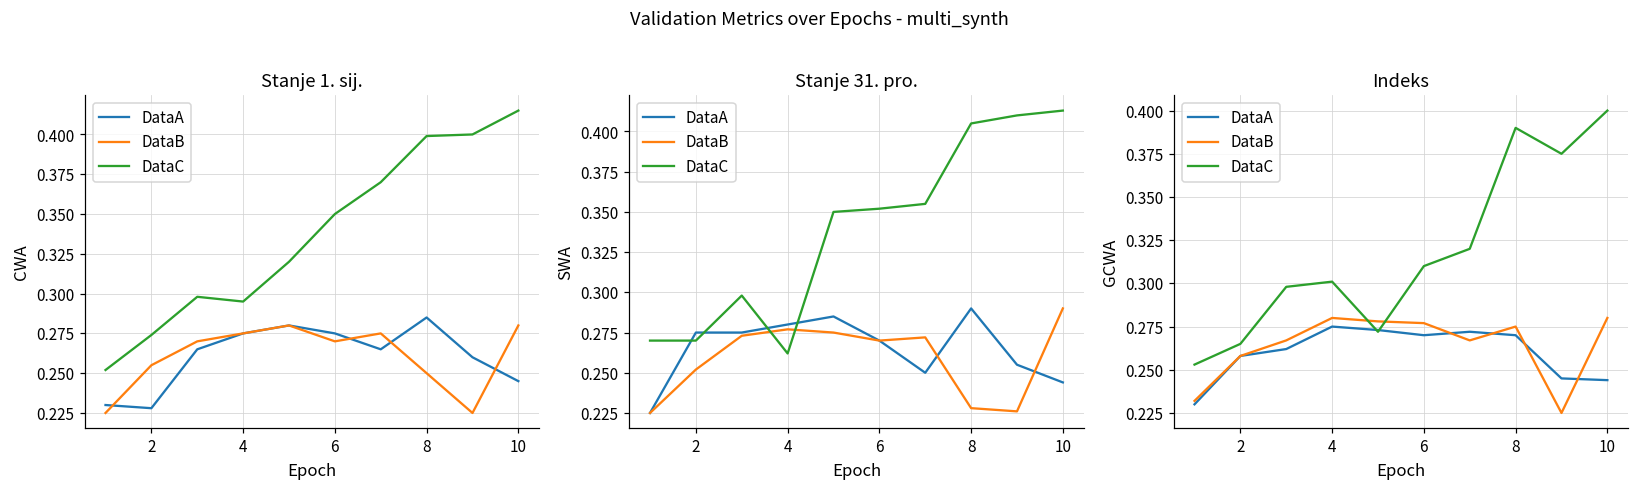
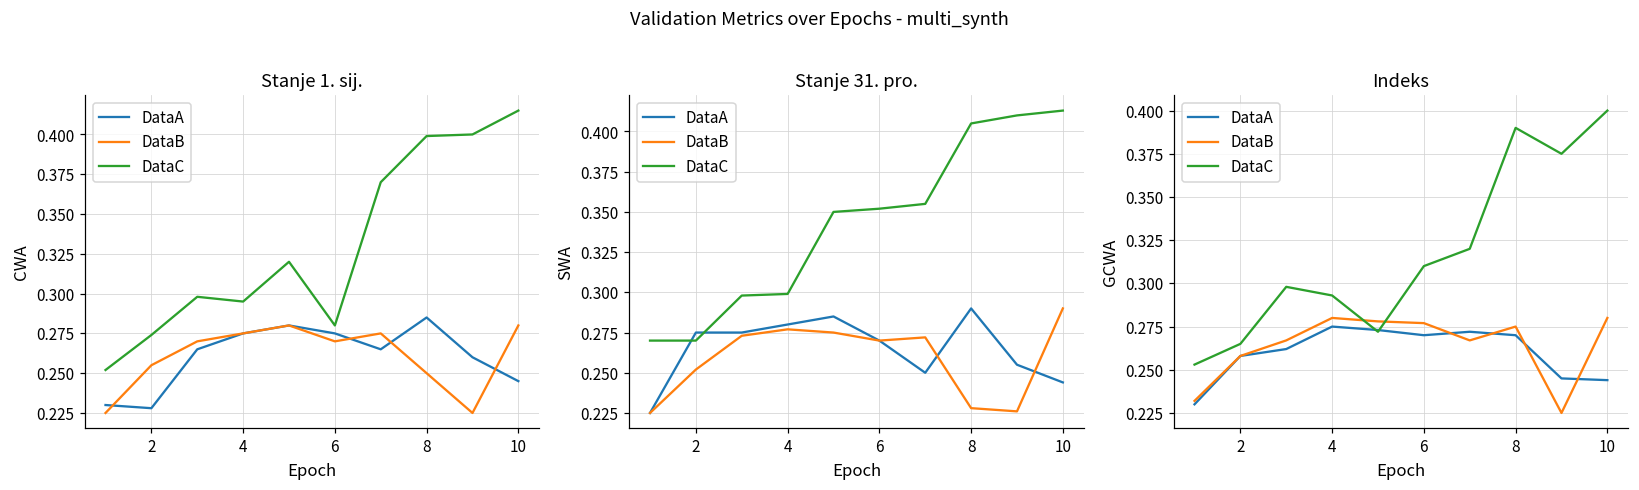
  {
    "Stanje 1. sij.": {
      "DataA": {
        "2": 0.228,
        "6": 0.275,
        "8": 0.285,
        "10": 0.245
      },
      "DataB": {
        "2": 0.255,
        "6": 0.27,
        "8": 0.25,
        "10": 0.28
      },
      "DataC": {
        "2": 0.274,
        "4": 0.295,
-       "6": 0.35,
+       "6": 0.28,
        "8": 0.40,
        "10": 0.415
      }
    },
    "Stanje 31. pro.": {
      "DataA": {
        "2": 0.275,
        "4": 0.280,
        "8": 0.290,
        "10": 0.244
      },
      "DataB": {
        "2": 0.252,
        "4": 0.277,
        "8": 0.228,
        "10": 0.290
      },
      "DataC": {
        "2": 0.270,
-       "4": 0.262,
+       "4": 0.299,
        "6": 0.352,
        "8": 0.405,
        "10": 0.413
      }
    },
    "Indeks": {
      "DataA": {
        "4": 0.275,
        "6": 0.270,
        "8": 0.270,
        "10": 0.244
      },
      "DataB": {
        "4": 0.280,
        "6": 0.277,
        "8": 0.275,
        "10": 0.280
      },
      "DataC": {
        "2": 0.265,
-       "4": 0.301,
+       "4": 0.293,
        "6": 0.310,
        "8": 0.390,
        "10": 0.400
      }
    }
  }
